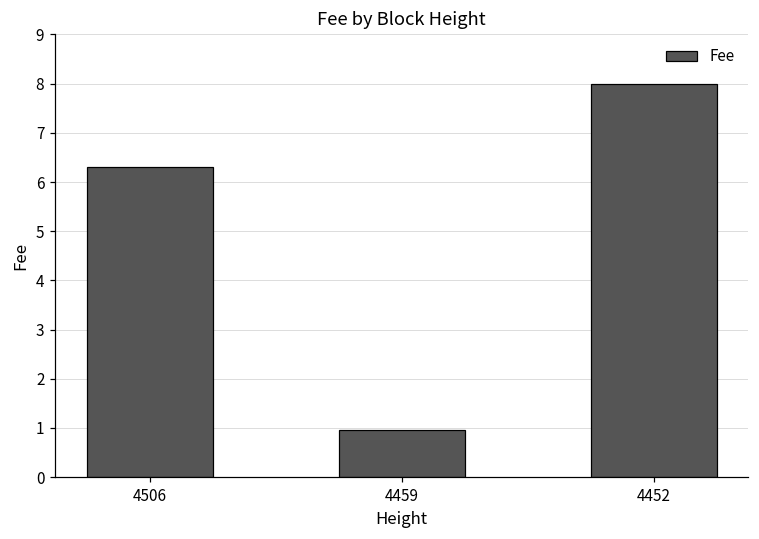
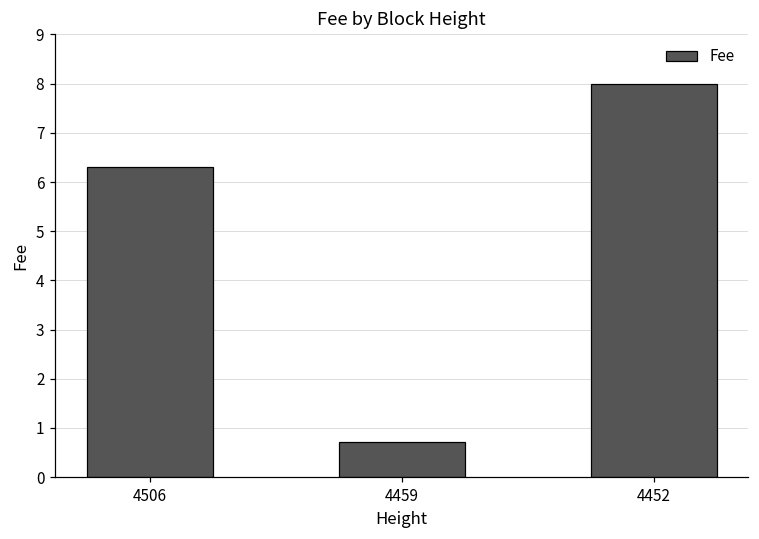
  {
    "4506": 6.3,
-   "4459": 1.0,
+   "4459": 0.7,
    "4452": 8.0
  }
